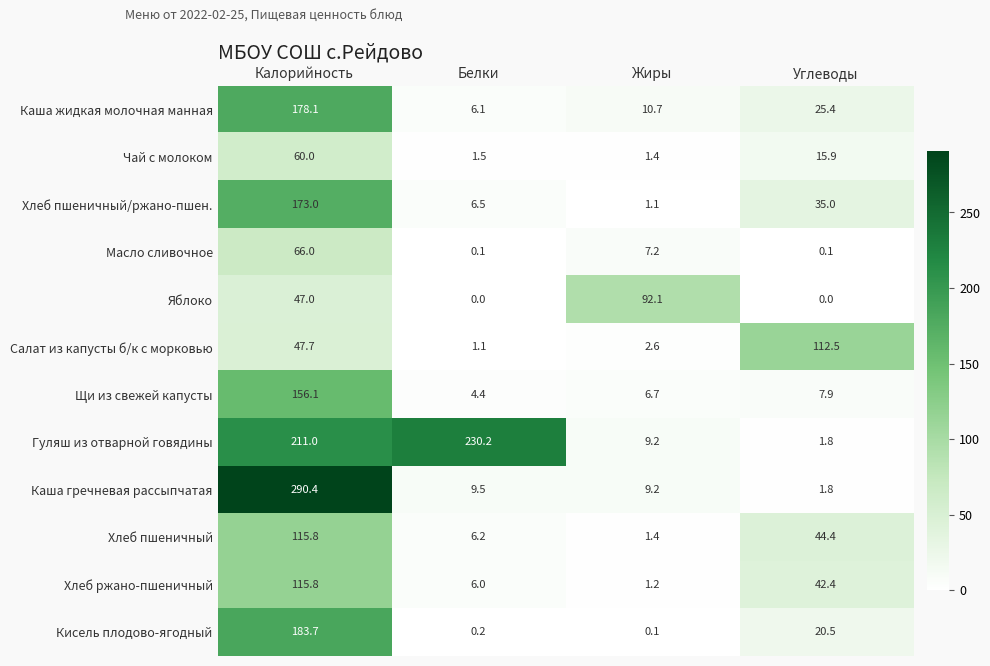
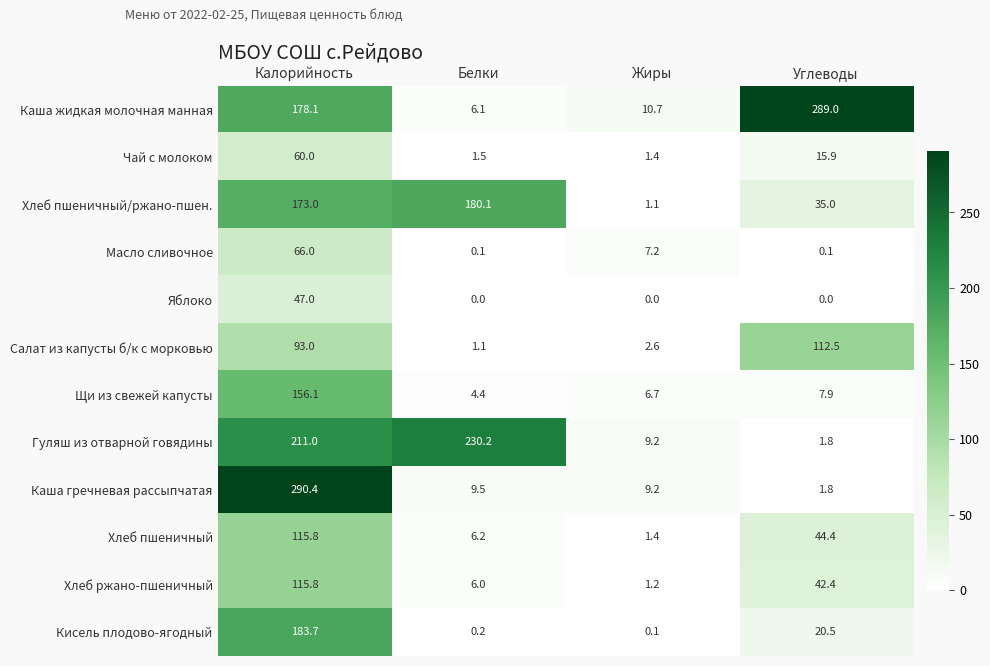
  {
    "Каша жидкая молочная манная": {
      "Калорийность": 178.1,
      "Белки": 6.1,
      "Жиры": 10.7,
-     "Углеводы": 25.4
+     "Углеводы": 289.0
    },
    "Чай с молоком": {
      "Калорийность": 60.0,
      "Белки": 1.5,
      "Жиры": 1.4,
      "Углеводы": 15.9
    },
    "Хлеб пшеничный/ржано-пшен.": {
      "Калорийность": 173.0,
-     "Белки": 6.5,
+     "Белки": 180.1,
      "Жиры": 1.1,
      "Углеводы": 35.0
    },
    "Масло сливочное": {
      "Калорийность": 66.0,
      "Белки": 0.1,
      "Жиры": 7.2,
      "Углеводы": 0.1
    },
    "Яблоко": {
      "Калорийность": 47.0,
      "Белки": 0.0,
-     "Жиры": 92.1,
+     "Жиры": 0.0,
      "Углеводы": 0.0
    },
    "Салат из капусты б/к с морковью": {
-     "Калорийность": 47.7,
+     "Калорийность": 93.0,
      "Белки": 1.1,
      "Жиры": 2.6,
      "Углеводы": 112.5
    },
    "Щи из свежей капусты": {
      "Калорийность": 156.1,
      "Белки": 4.4,
      "Жиры": 6.7,
      "Углеводы": 7.9
    },
    "Гуляш из отварной говядины": {
      "Калорийность": 211.0,
      "Белки": 230.2,
      "Жиры": 9.2,
      "Углеводы": 1.8
    },
    "Каша гречневая рассыпчатая": {
      "Калорийность": 290.4,
      "Белки": 9.5,
      "Жиры": 9.2,
      "Углеводы": 1.8
    },
    "Хлеб пшеничный": {
      "Калорийность": 115.8,
      "Белки": 6.2,
      "Жиры": 1.4,
      "Углеводы": 44.4
    },
    "Хлеб ржано-пшеничный": {
      "Калорийность": 115.8,
      "Белки": 6.0,
      "Жиры": 1.2,
      "Углеводы": 42.4
    },
    "Кисель плодово-ягодный": {
      "Калорийность": 183.7,
      "Белки": 0.2,
      "Жиры": 0.1,
      "Углеводы": 20.5
    }
  }
